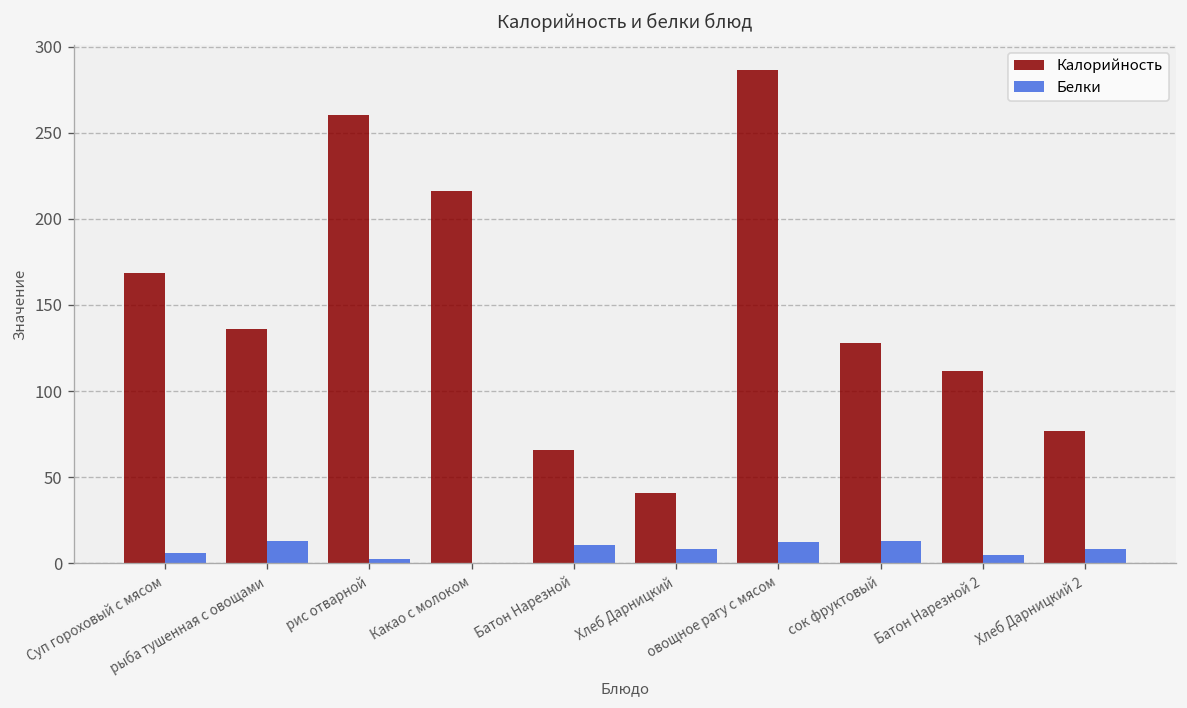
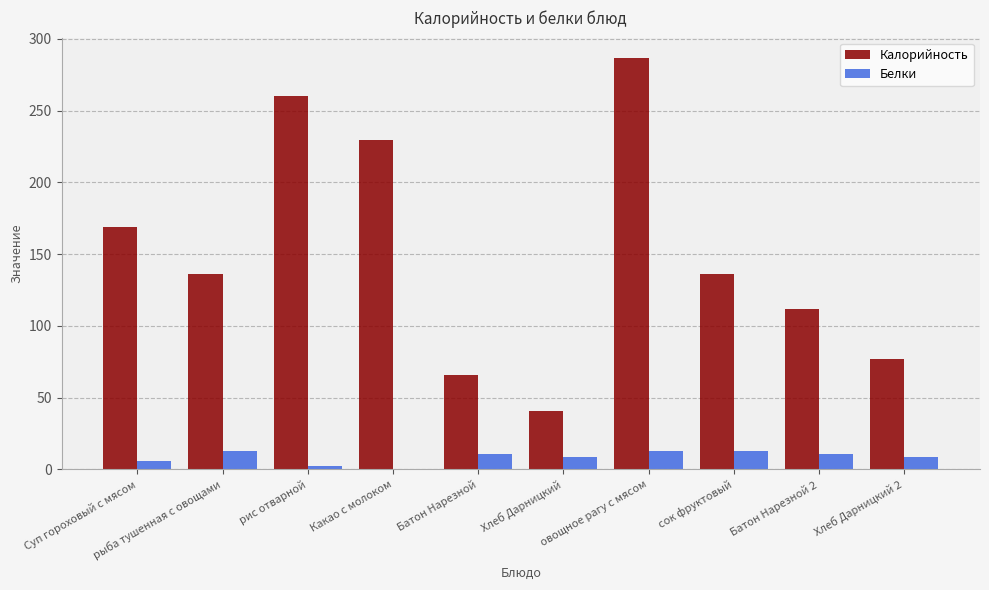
  {
    "Калорийность": {
      "Суп гороховый с мясом": 169,
      "рыба тушенная с овощами": 136,
      "рис отварной": 260,
-     "Какао с молоком": 216,
+     "Какао с молоком": 229,
      "Батон Нарезной": 66,
      "Хлеб Дарницкий": 41,
      "овощное рагу с мясом": 287,
-     "сок фруктовый": 128,
+     "сок фруктовый": 136,
      "Батон Нарезной 2": 112,
      "Хлеб Дарницкий 2": 77
    },
    "Белки": {
      "Суп гороховый с мясом": 6,
      "рыба тушенная с овощами": 13,
      "рис отварной": 2,
      "Батон Нарезной": 11,
      "Хлеб Дарницкий": 9,
      "овощное рагу с мясом": 13,
      "сок фруктовый": 13,
-     "Батон Нарезной 2": 5,
+     "Батон Нарезной 2": 11,
      "Хлеб Дарницкий 2": 9
    }
  }
